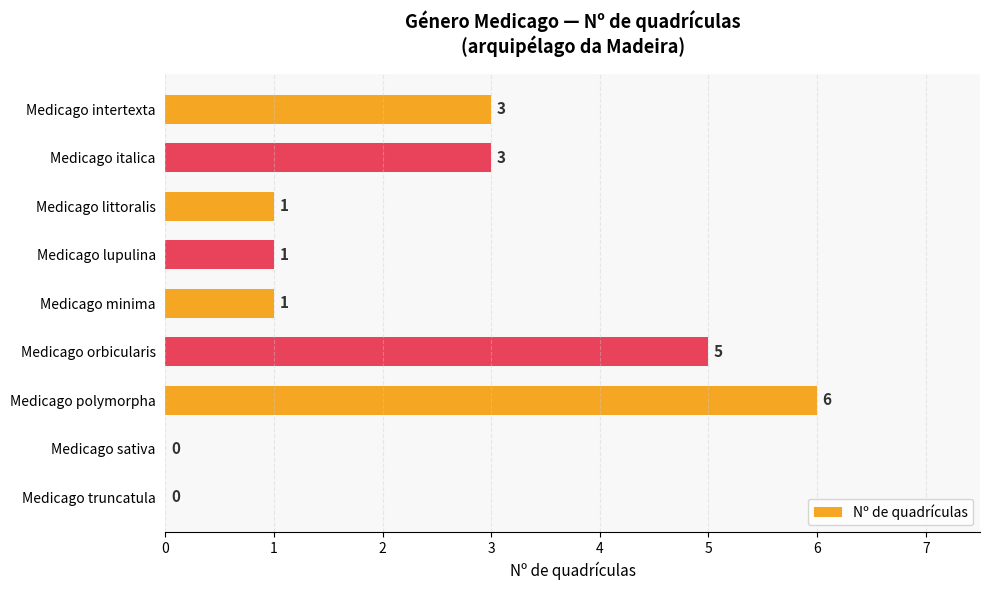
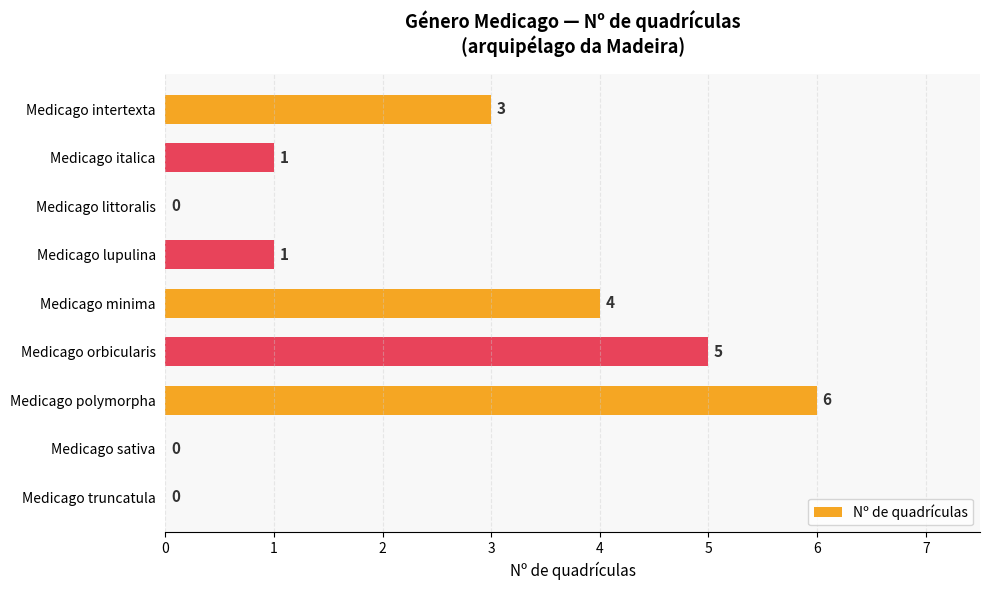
  {
    "Medicago intertexta": 3,
-   "Medicago italica": 3,
-   "Medicago littoralis": 1,
+   "Medicago italica": 1,
+   "Medicago littoralis": 0,
    "Medicago lupulina": 1,
-   "Medicago minima": 1,
+   "Medicago minima": 4,
    "Medicago orbicularis": 5,
    "Medicago polymorpha": 6,
    "Medicago sativa": 0,
    "Medicago truncatula": 0
  }
